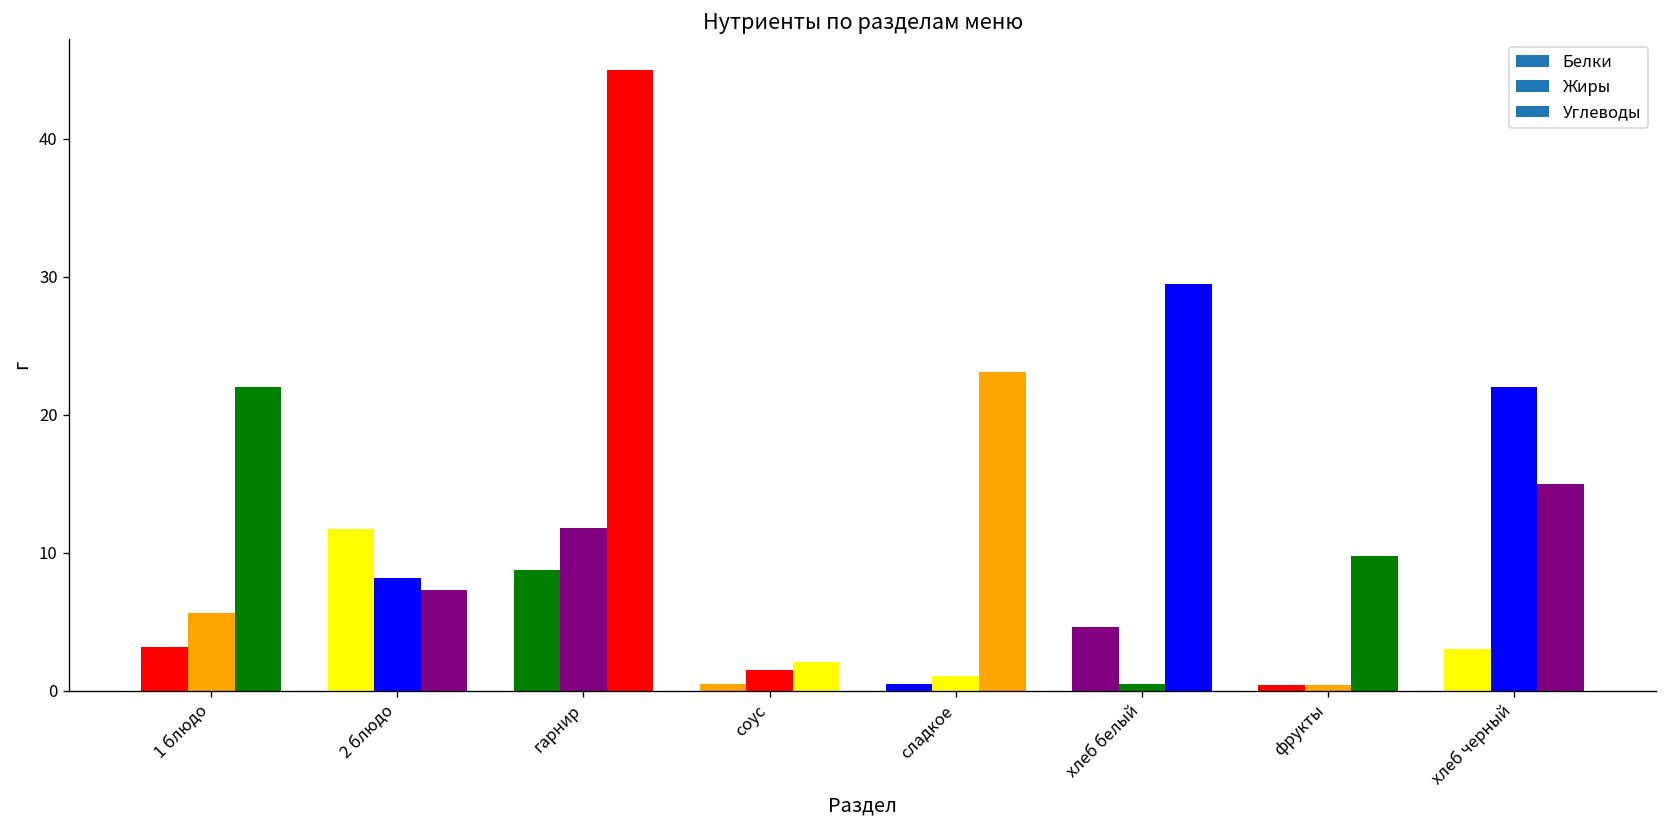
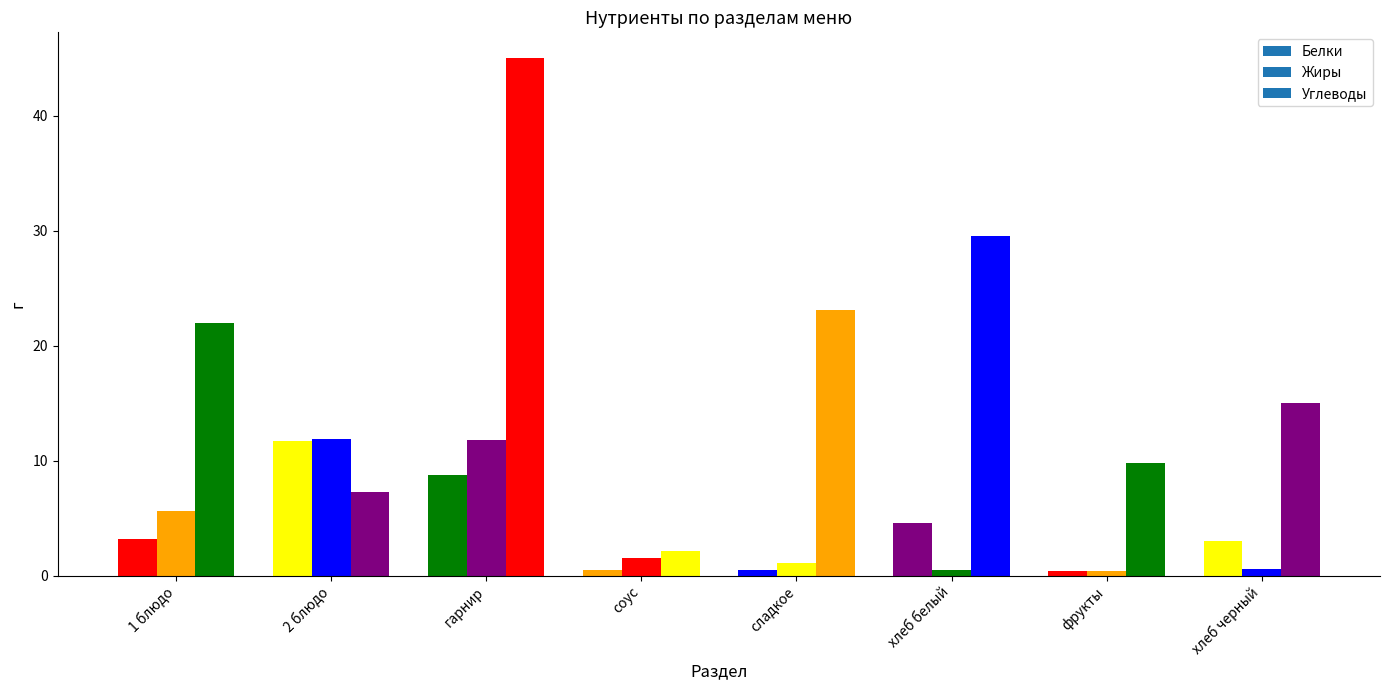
  {
    "1 блюдо": 5.6,
-   "2 блюдо": 8.2,
+   "2 блюдо": 11.9,
    "гарнир": 11.8,
    "соус": 1.5,
    "сладкое": 1.1,
    "хлеб белый": 0.5,
    "фрукты": 0.4,
-   "хлеб черный": 22.0
+   "хлеб черный": 0.6
  }
